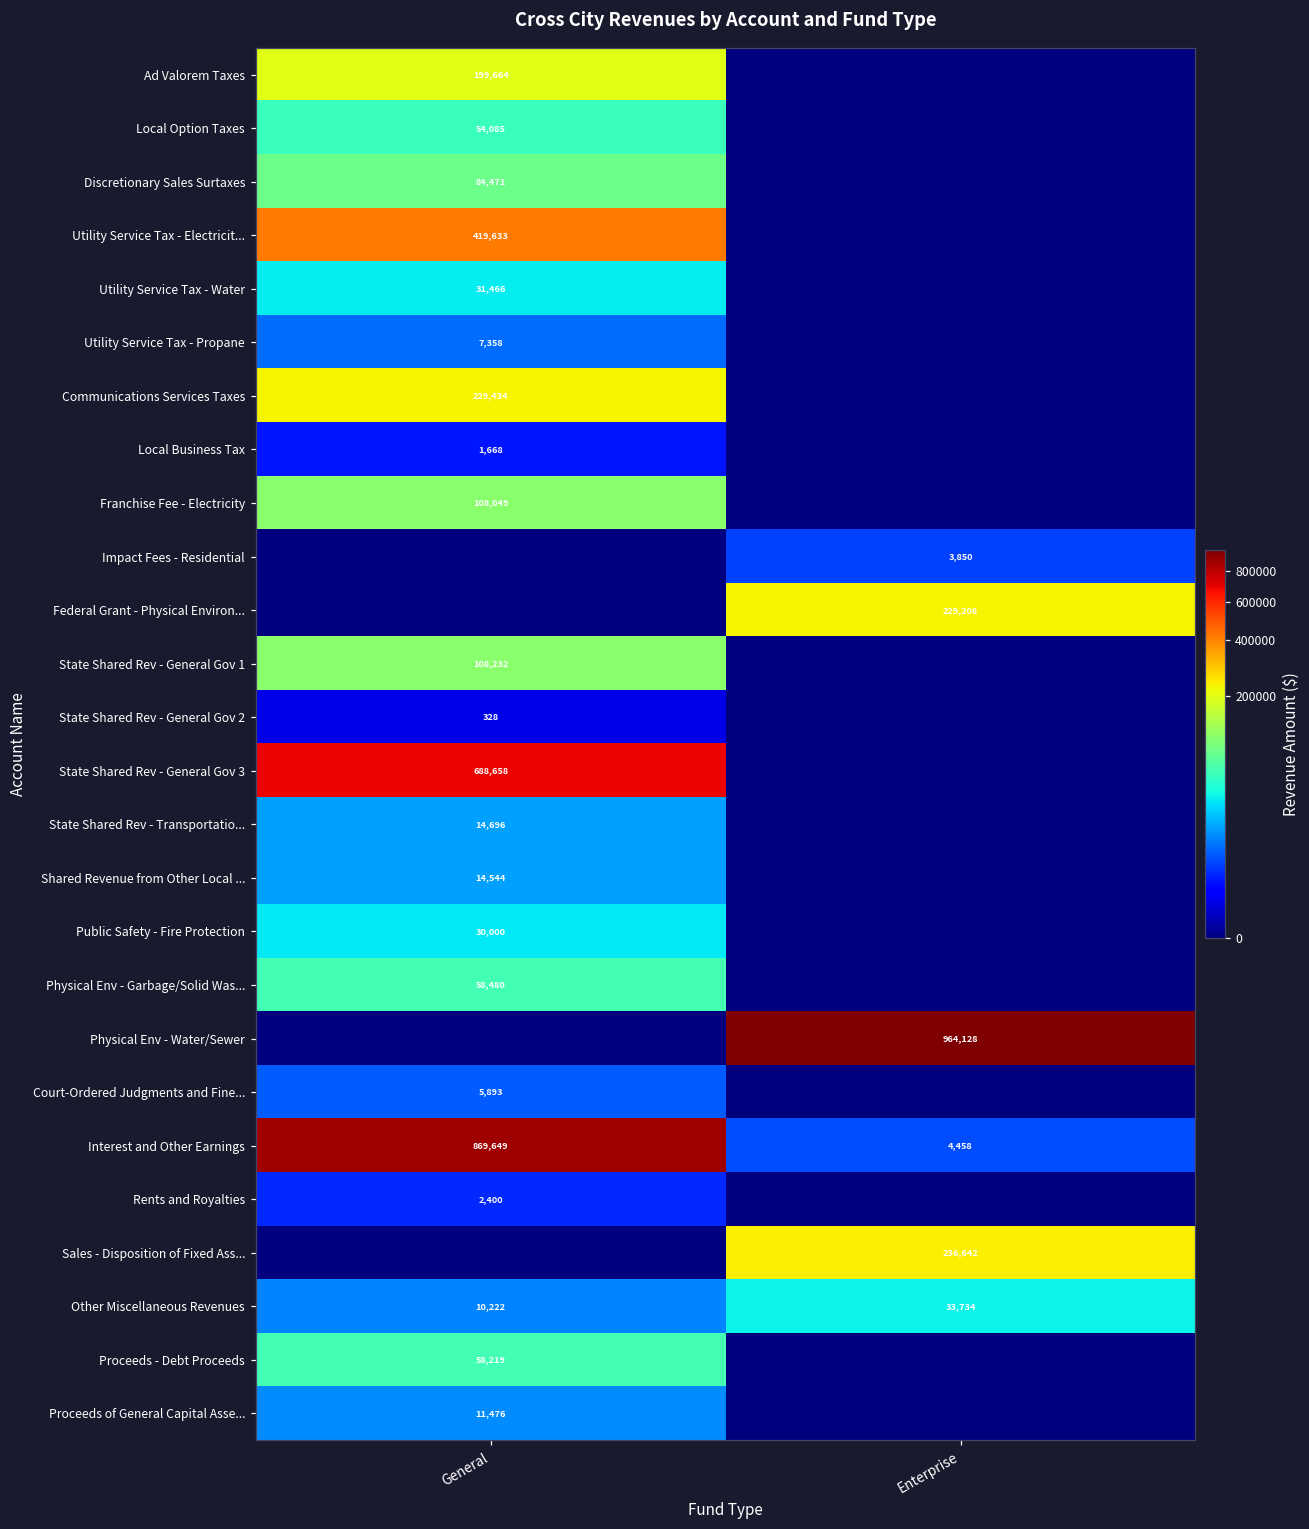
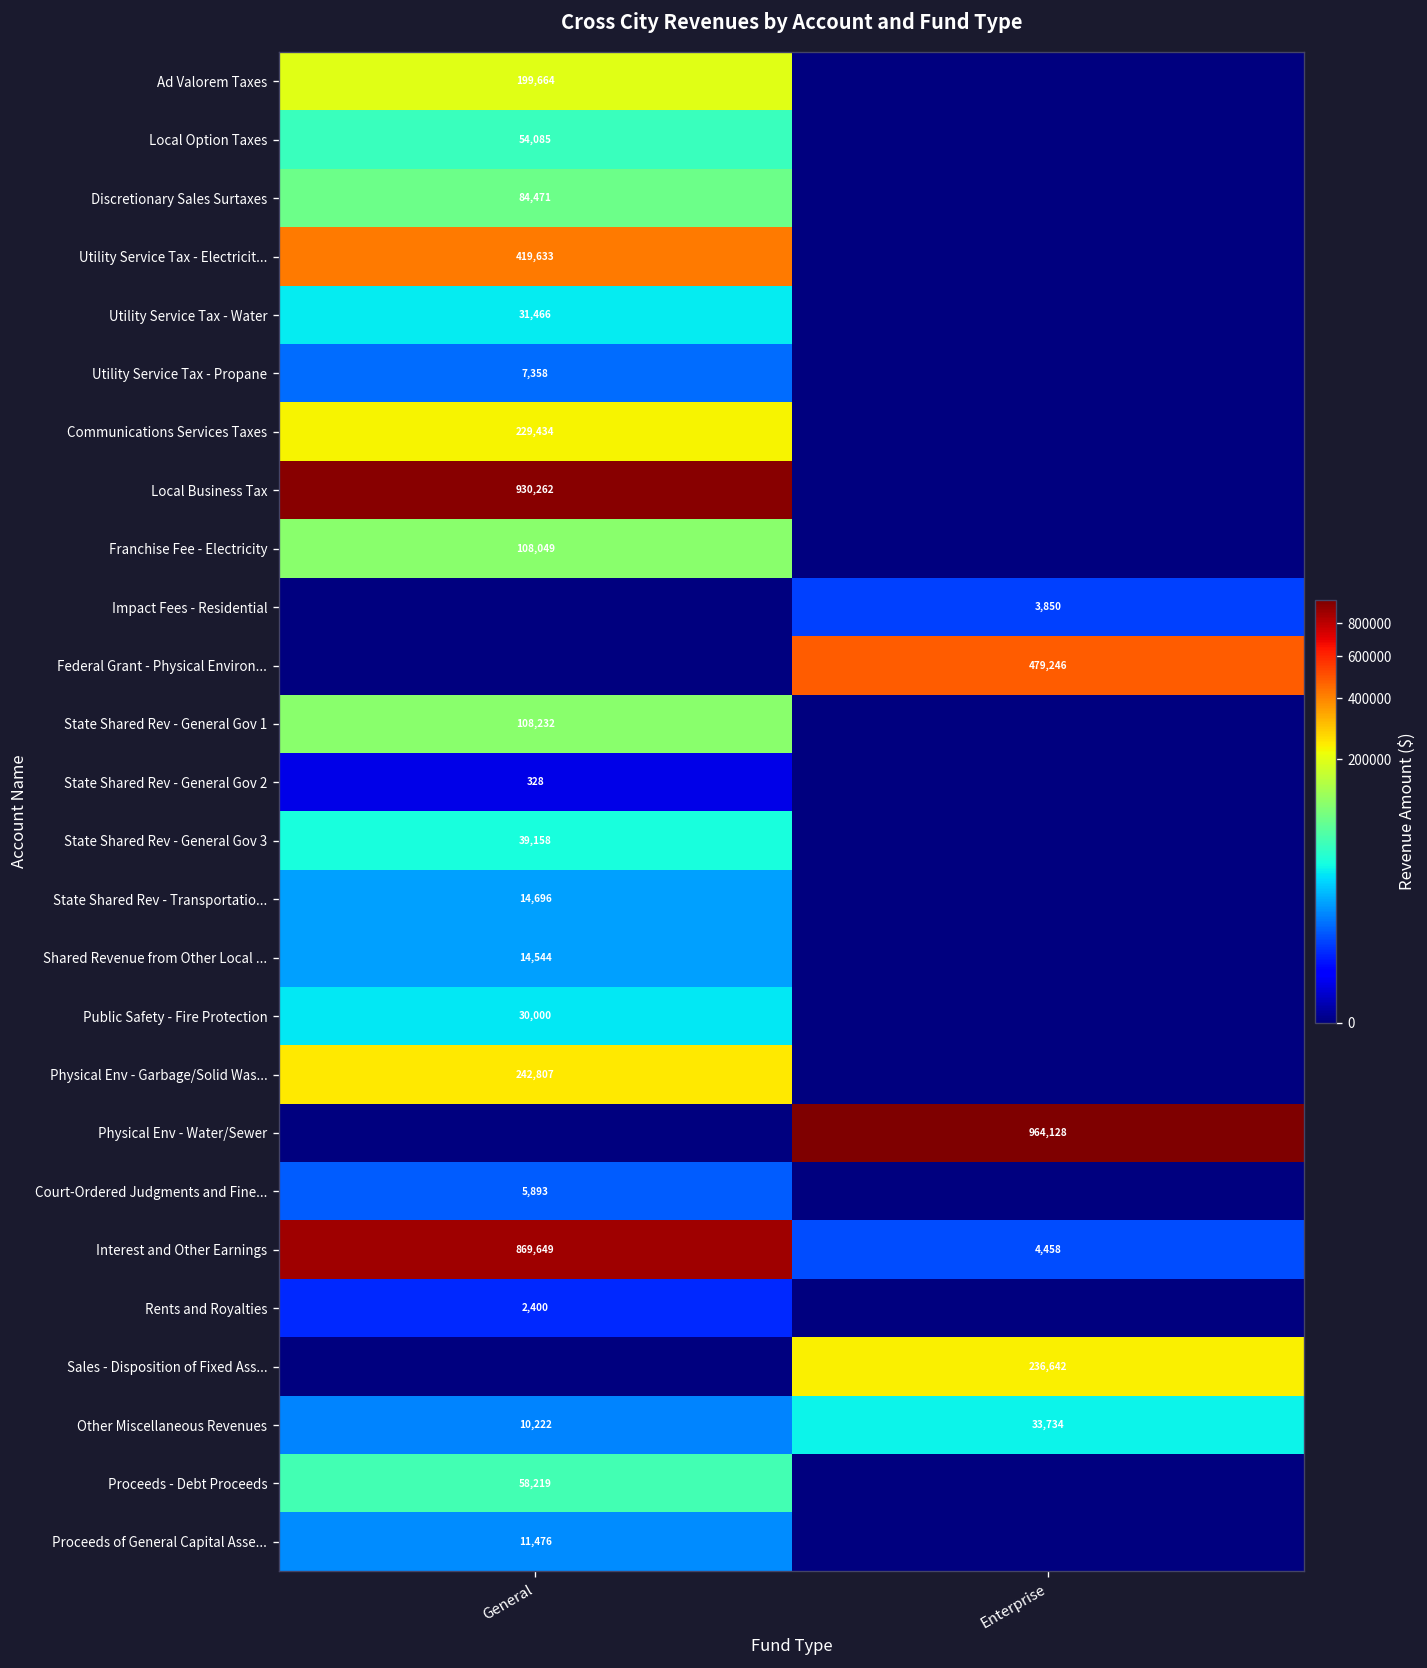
  {
    "Ad Valorem Taxes": {
      "General": "199,664"
    },
    "Local Option Taxes": {
      "General": "54,085"
    },
    "Discretionary Sales Surtaxes": {
      "General": "84,471"
    },
    "Utility Service Tax - Electricit...": {
      "General": "419,633"
    },
    "Utility Service Tax - Water": {
      "General": "31,466"
    },
    "Utility Service Tax - Propane": {
      "General": "7,358"
    },
    "Communications Services Taxes": {
      "General": "229,434"
    },
    "Local Business Tax": {
-     "General": "1,668"
+     "General": "930,262"
    },
    "Franchise Fee - Electricity": {
      "General": "108,049"
    },
    "Impact Fees - Residential": {
      "Enterprise": "3,850"
    },
    "Federal Grant - Physical Environ...": {
-     "Enterprise": "229,208"
+     "Enterprise": "479,246"
    },
    "State Shared Rev - General Gov 1": {
      "General": "108,232"
    },
    "State Shared Rev - General Gov 2": {
      "General": "328"
    },
    "State Shared Rev - General Gov 3": {
-     "General": "688,658"
+     "General": "39,158"
    },
    "State Shared Rev - Transportatio...": {
      "General": "14,696"
    },
    "Shared Revenue from Other Local ...": {
      "General": "14,544"
    },
    "Public Safety - Fire Protection": {
      "General": "30,000"
    },
    "Physical Env - Garbage/Solid Was...": {
-     "General": "58,480"
+     "General": "242,807"
    },
    "Physical Env - Water/Sewer": {
      "Enterprise": "964,128"
    },
    "Court-Ordered Judgments and Fine...": {
      "General": "5,893"
    },
    "Interest and Other Earnings": {
      "General": "869,649",
      "Enterprise": "4,458"
    },
    "Rents and Royalties": {
      "General": "2,400"
    },
    "Sales - Disposition of Fixed Ass...": {
      "Enterprise": "236,642"
    },
    "Other Miscellaneous Revenues": {
      "General": "10,222",
      "Enterprise": "33,734"
    },
    "Proceeds - Debt Proceeds": {
      "General": "58,219"
    },
    "Proceeds of General Capital Asse...": {
      "General": "11,476"
    }
  }
